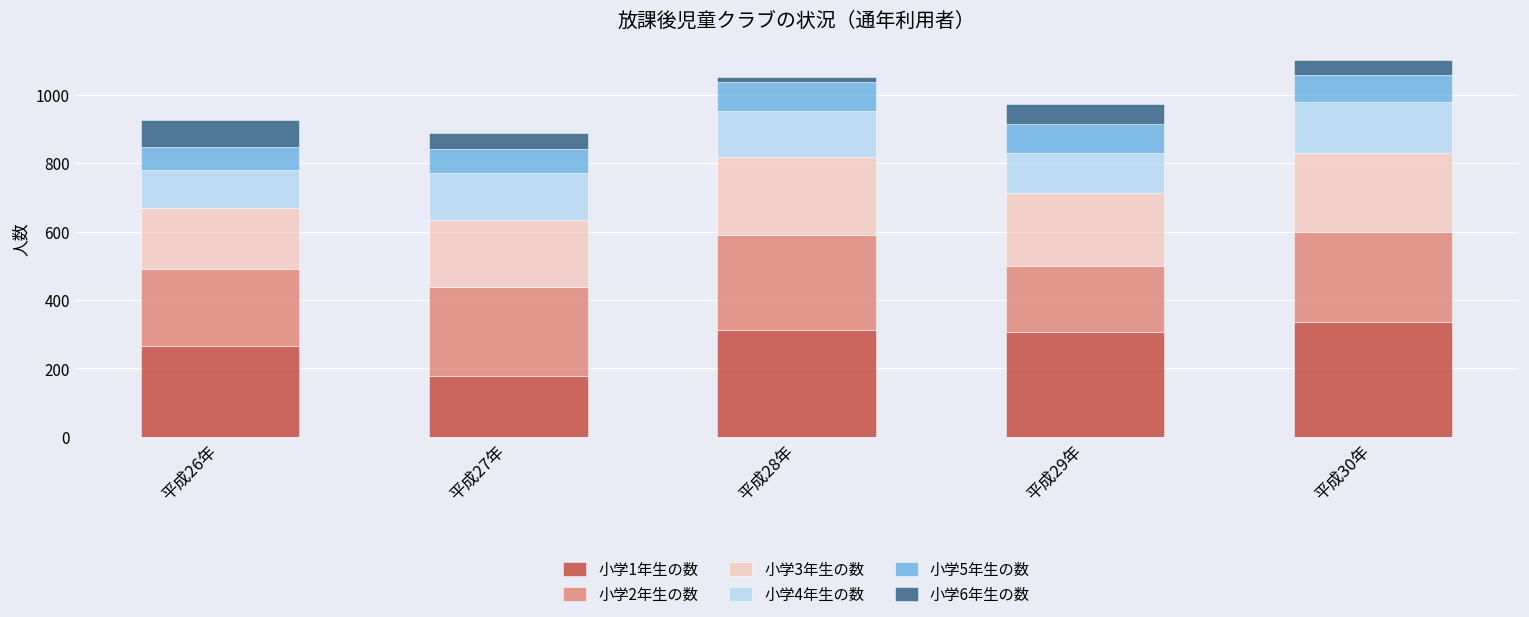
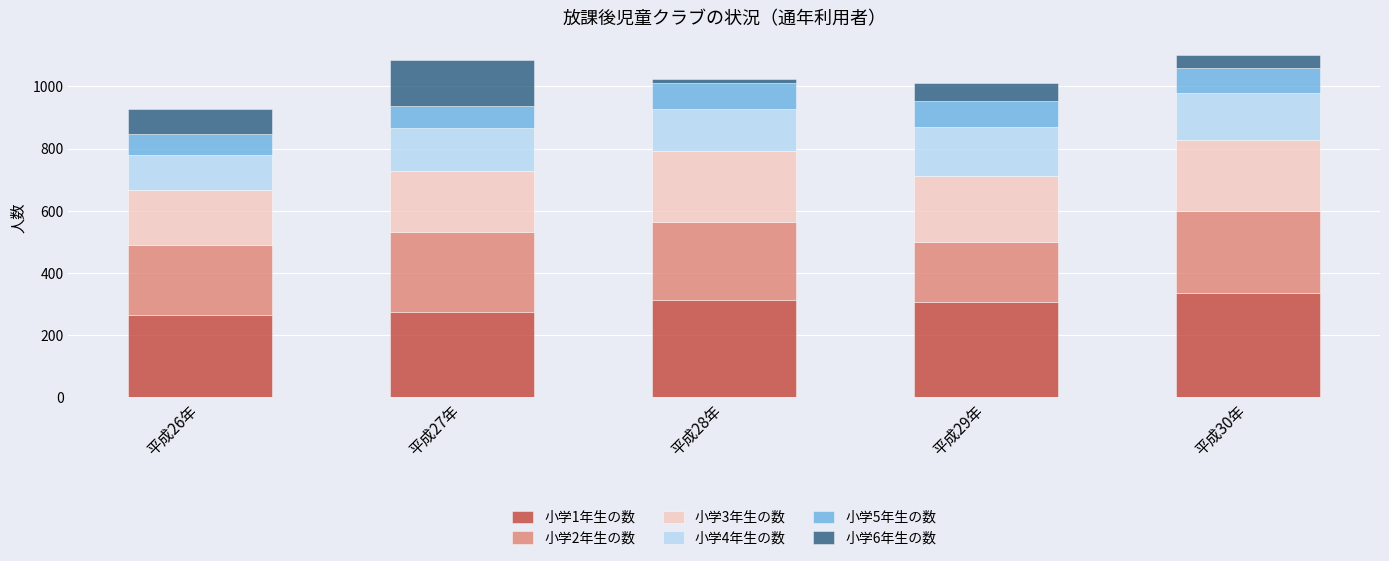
  {
    "小学1年生の数": {
      "平成26年": 270,
-     "平成27年": 180,
+     "平成27年": 270,
      "平成28年": 310,
      "平成29年": 310,
      "平成30年": 340
    },
    "小学2年生の数": {
      "平成26年": 230,
      "平成27年": 260,
-     "平成28年": 280,
+     "平成28年": 250,
      "平成29年": 190,
      "平成30年": 260
    },
    "小学3年生の数": {
      "平成26年": 180,
      "平成27年": 200,
      "平成28年": 230,
      "平成29年": 210,
      "平成30年": 230
    },
    "小学4年生の数": {
      "平成26年": 110,
      "平成27年": 140,
      "平成28年": 140,
-     "平成29年": 120,
+     "平成29年": 160,
      "平成30年": 150
    },
    "小学5年生の数": {
      "平成26年": 70,
      "平成27年": 70,
      "平成28年": 80,
      "平成29年": 80,
      "平成30年": 80
    },
    "小学6年生の数": {
      "平成26年": 80,
-     "平成27年": 50,
+     "平成27年": 150,
      "平成28年": 10,
      "平成29年": 60,
      "平成30年": 40
    }
  }
